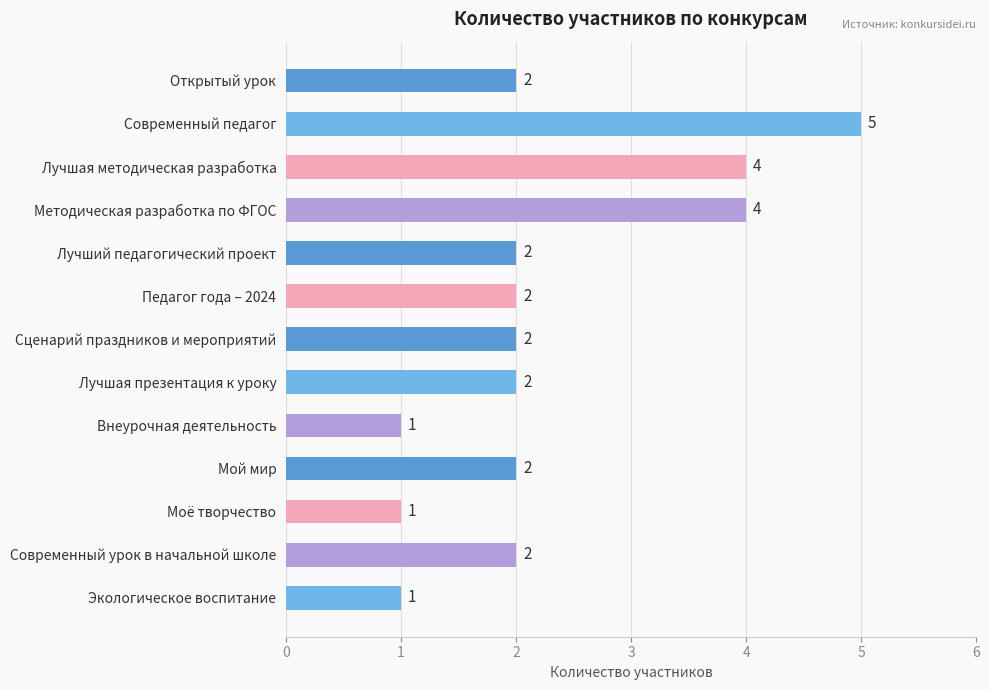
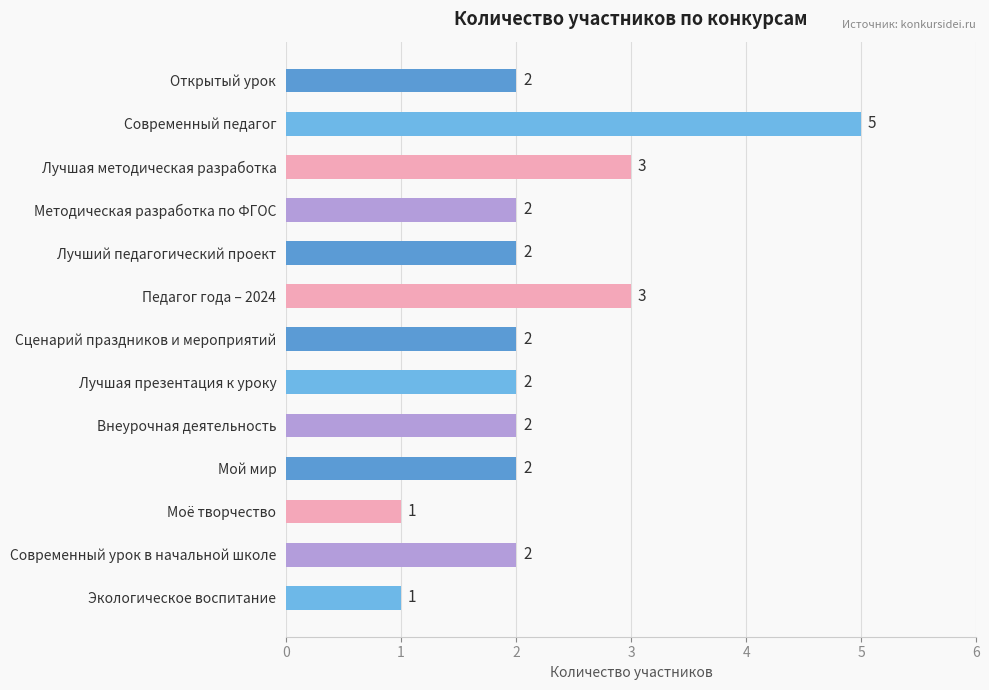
  {
    "Открытый урок": 2,
    "Современный педагог": 5,
-   "Лучшая методическая разработка": 4,
-   "Методическая разработка по ФГОС": 4,
+   "Лучшая методическая разработка": 3,
+   "Методическая разработка по ФГОС": 2,
    "Лучший педагогический проект": 2,
-   "Педагог года – 2024": 2,
+   "Педагог года – 2024": 3,
    "Сценарий праздников и мероприятий": 2,
    "Лучшая презентация к уроку": 2,
-   "Внеурочная деятельность": 1,
+   "Внеурочная деятельность": 2,
    "Мой мир": 2,
    "Моё творчество": 1,
    "Современный урок в начальной школе": 2,
    "Экологическое воспитание": 1
  }
